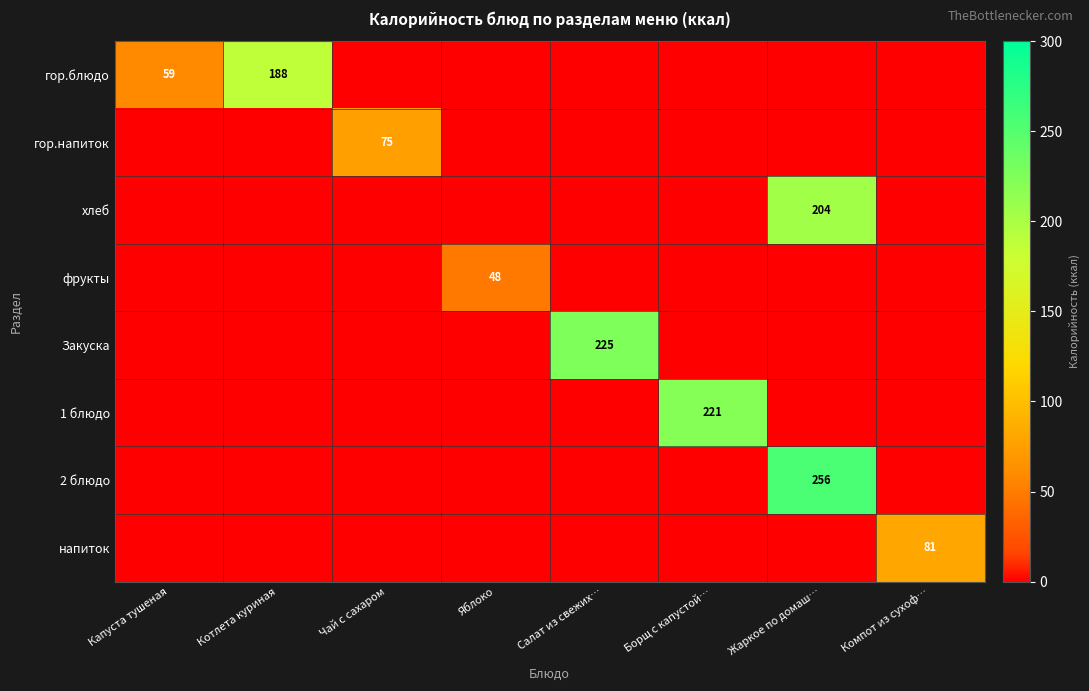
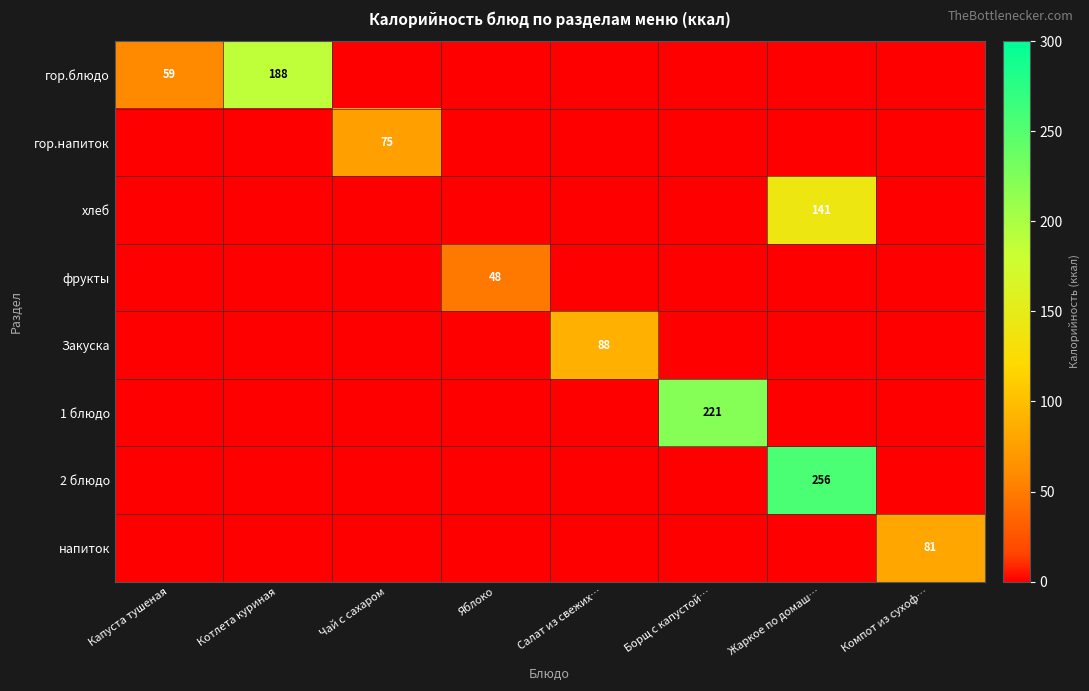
  {
    "гор.блюдо": {
      "Капуста тушеная": 59,
      "Котлета куриная": 188
    },
    "гор.напиток": {
      "Чай с сахаром": 75
    },
    "хлеб": {
-     "Жаркое по домаш…": 204
+     "Жаркое по домаш…": 141
    },
    "фрукты": {
      "Яблоко": 48
    },
    "Закуска": {
-     "Салат из свежих…": 225
+     "Салат из свежих…": 88
    },
    "1 блюдо": {
      "Борщ с капустой…": 221
    },
    "2 блюдо": {
      "Жаркое по домаш…": 256
    },
    "напиток": {
      "Компот из сухоф…": 81
    }
  }
